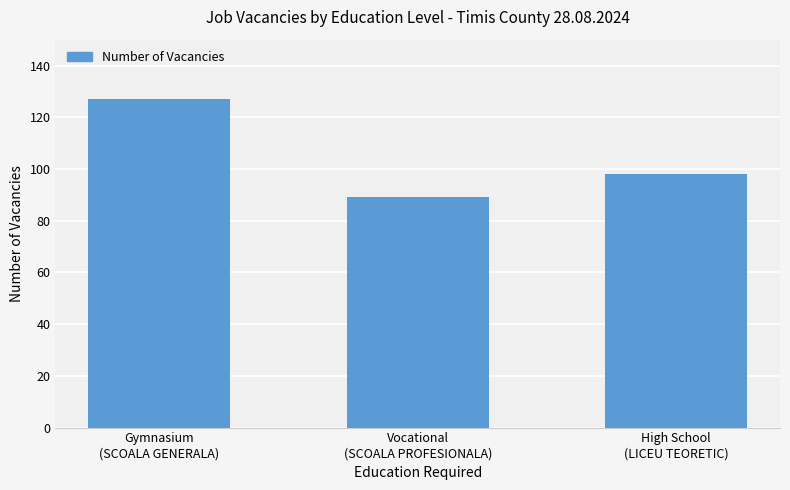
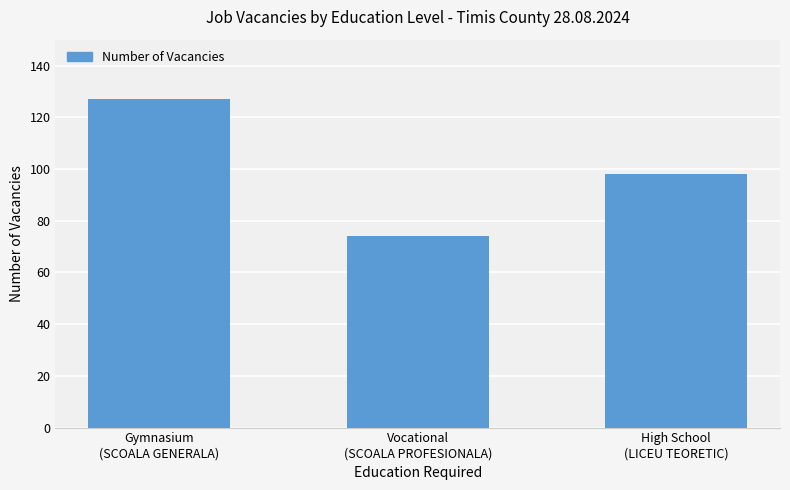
  {
    "Gymnasium (SCOALA GENERALA)": 127,
-   "Vocational (SCOALA PROFESIONALA)": 89,
+   "Vocational (SCOALA PROFESIONALA)": 74,
    "High School (LICEU TEORETIC)": 98
  }
